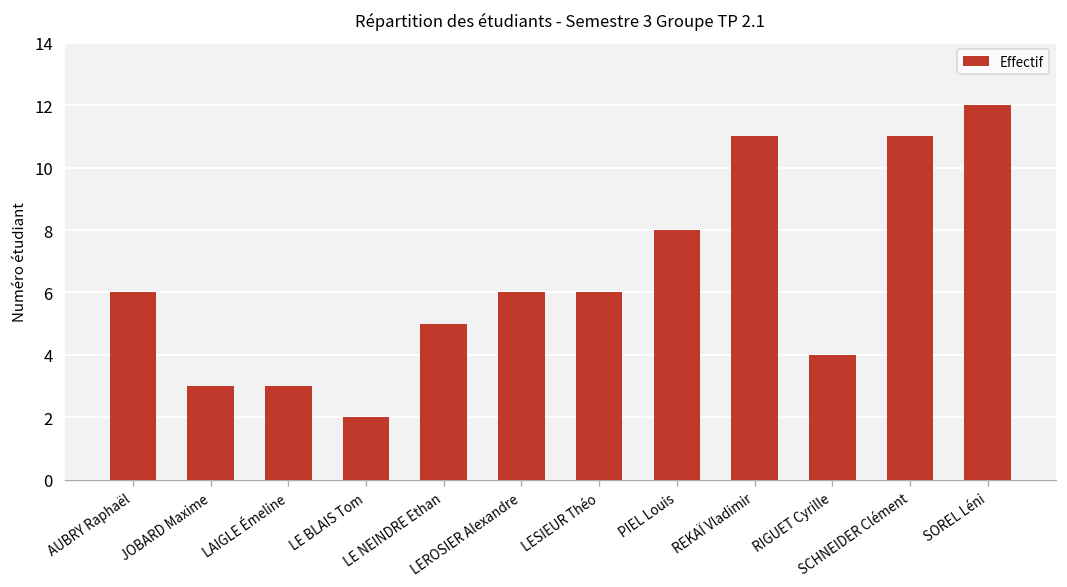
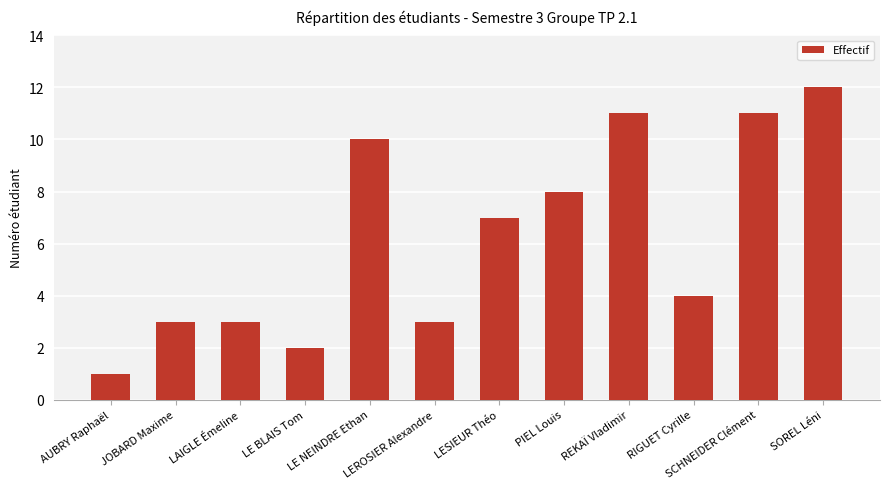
  {
-   "AUBRY Raphaël": 6,
+   "AUBRY Raphaël": 1,
    "JOBARD Maxime": 3,
    "LAIGLE Émeline": 3,
    "LE BLAIS Tom": 2,
-   "LE NEINDRE Ethan": 5,
-   "LEROSIER Alexandre": 6,
-   "LESIEUR Théo": 6,
+   "LE NEINDRE Ethan": 10,
+   "LEROSIER Alexandre": 3,
+   "LESIEUR Théo": 7,
    "PIEL Louis": 8,
    "REKAÏ Vladimir": 11,
    "RIGUET Cyrille": 4,
    "SCHNEIDER Clément": 11,
    "SOREL Léni": 12
  }
